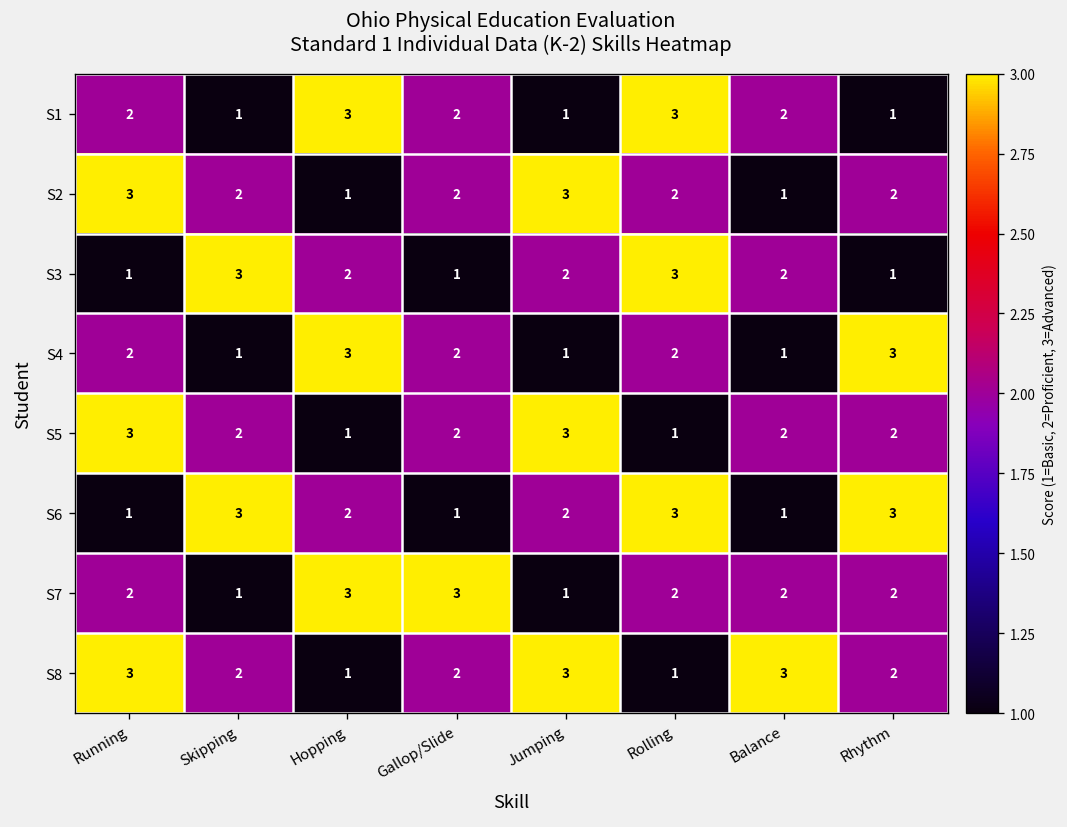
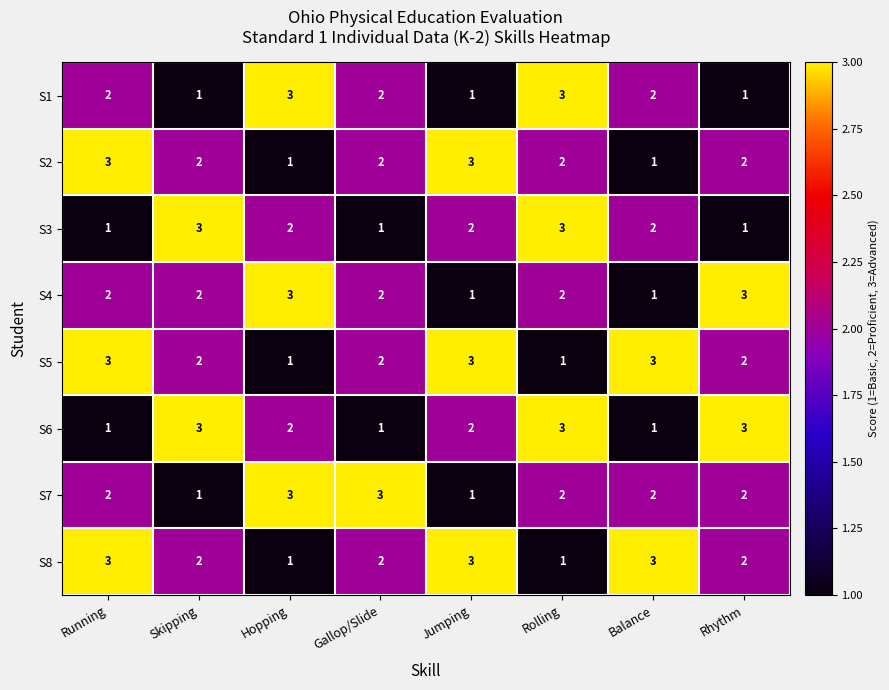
  {
    "S1": {
      "Running": 2,
      "Skipping": 1,
      "Hopping": 3,
      "Gallop/Slide": 2,
      "Jumping": 1,
      "Rolling": 3,
      "Balance": 2,
      "Rhythm": 1
    },
    "S2": {
      "Running": 3,
      "Skipping": 2,
      "Hopping": 1,
      "Gallop/Slide": 2,
      "Jumping": 3,
      "Rolling": 2,
      "Balance": 1,
      "Rhythm": 2
    },
    "S3": {
      "Running": 1,
      "Skipping": 3,
      "Hopping": 2,
      "Gallop/Slide": 1,
      "Jumping": 2,
      "Rolling": 3,
      "Balance": 2,
      "Rhythm": 1
    },
    "S4": {
      "Running": 2,
-     "Skipping": 1,
+     "Skipping": 2,
      "Hopping": 3,
      "Gallop/Slide": 2,
      "Jumping": 1,
      "Rolling": 2,
      "Balance": 1,
      "Rhythm": 3
    },
    "S5": {
      "Running": 3,
      "Skipping": 2,
      "Hopping": 1,
      "Gallop/Slide": 2,
      "Jumping": 3,
      "Rolling": 1,
-     "Balance": 2,
+     "Balance": 3,
      "Rhythm": 2
    },
    "S6": {
      "Running": 1,
      "Skipping": 3,
      "Hopping": 2,
      "Gallop/Slide": 1,
      "Jumping": 2,
      "Rolling": 3,
      "Balance": 1,
      "Rhythm": 3
    },
    "S7": {
      "Running": 2,
      "Skipping": 1,
      "Hopping": 3,
      "Gallop/Slide": 3,
      "Jumping": 1,
      "Rolling": 2,
      "Balance": 2,
      "Rhythm": 2
    },
    "S8": {
      "Running": 3,
      "Skipping": 2,
      "Hopping": 1,
      "Gallop/Slide": 2,
      "Jumping": 3,
      "Rolling": 1,
      "Balance": 3,
      "Rhythm": 2
    }
  }
